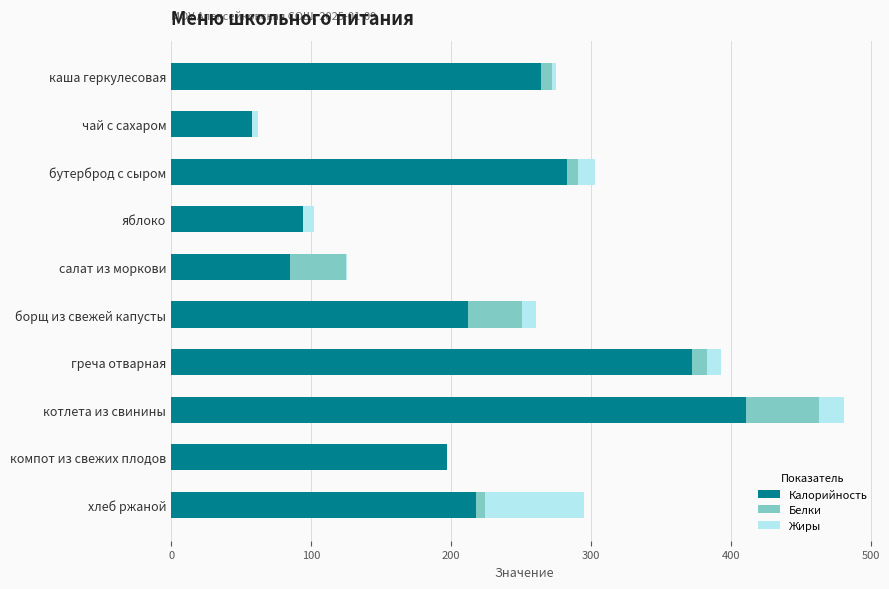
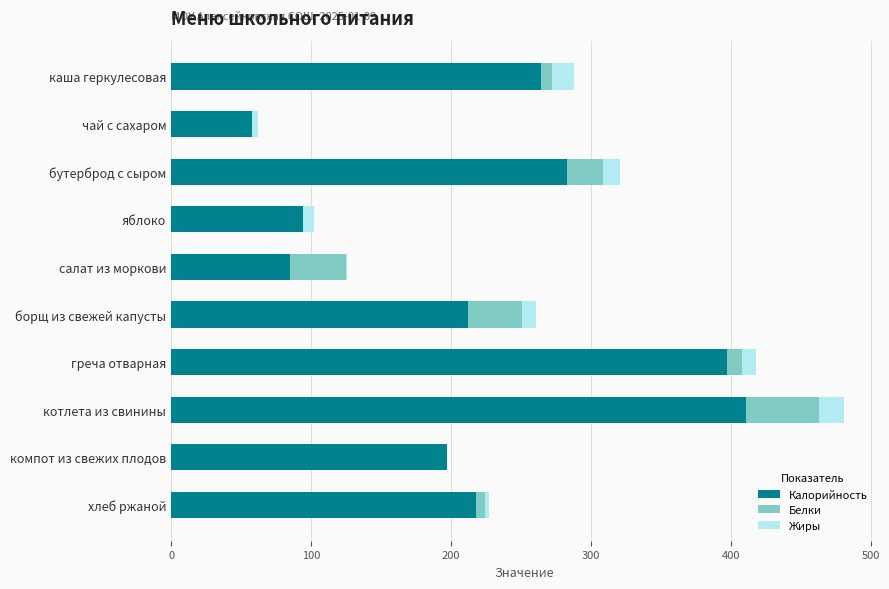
  {
    "Калорийность": {
      "каша геркулесовая": 264,
      "чай с сахаром": 58,
      "бутерброд с сыром": 283,
      "яблоко": 94,
      "салат из моркови": 85,
      "борщ из свежей капусты": 212,
-     "греча отварная": 372,
+     "греча отварная": 397,
      "котлета из свинины": 411,
      "компот из свежих плодов": 197,
      "хлеб ржаной": 218
    },
    "Белки": {
      "каша геркулесовая": 8,
      "чай с сахаром": 0,
-     "бутерброд с сыром": 8,
+     "бутерброд с сыром": 26,
      "яблоко": 0,
      "салат из моркови": 40,
      "борщ из свежей капусты": 39,
      "греча отварная": 11,
      "котлета из свинины": 52,
      "компот из свежих плодов": 0,
      "хлеб ржаной": 6
    },
    "Жиры": {
-     "каша геркулесовая": 3,
+     "каша геркулесовая": 16,
      "чай с сахаром": 4,
      "бутерброд с сыром": 12,
      "яблоко": 8,
      "борщ из свежей капусты": 10,
      "греча отварная": 10,
      "котлета из свинины": 18,
      "компот из свежих плодов": 0,
-     "хлеб ржаной": 71
+     "хлеб ржаной": 3
    }
  }
